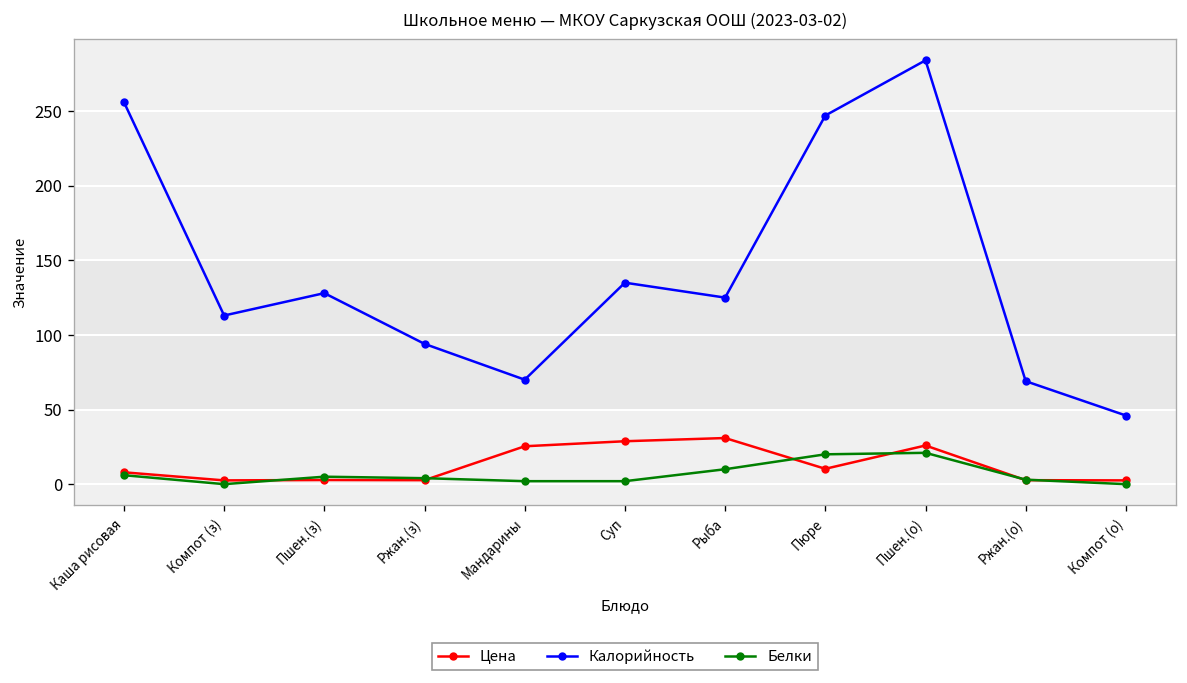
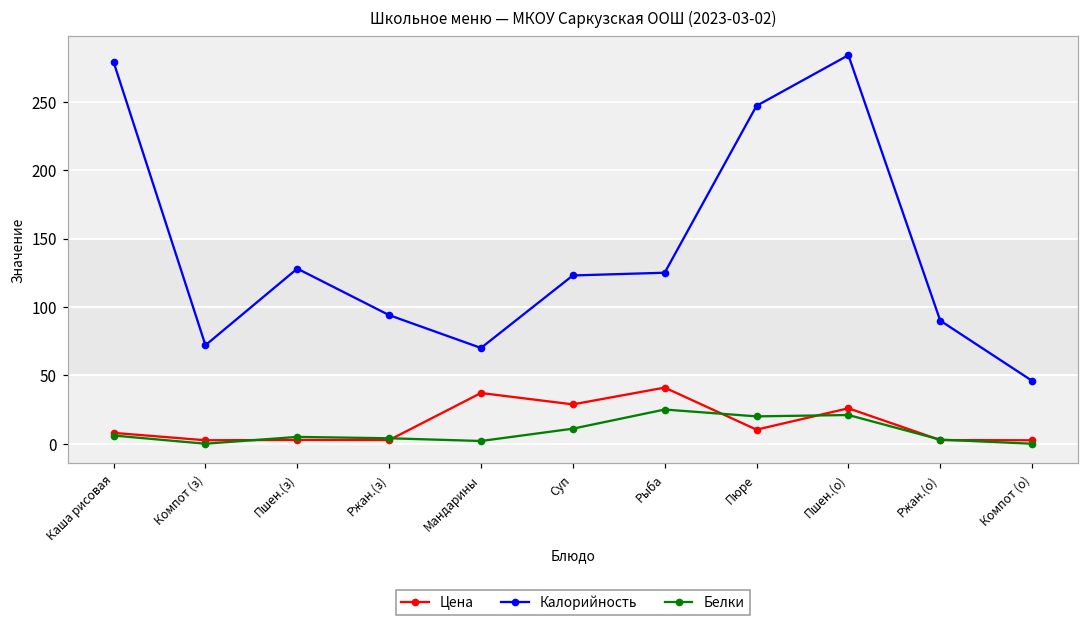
  {
    "Цена": {
      "Компот (з)": 3,
      "Пшен.(з)": 3,
-     "Мандарины": 25,
+     "Мандарины": 37,
      "Суп": 29,
-     "Рыба": 31,
+     "Рыба": 41,
      "Пюре": 10,
      "Пшен.(о)": 26,
      "Компот (о)": 3
    },
    "Калорийность": {
-     "Каша рисовая": 256,
-     "Компот (з)": 113,
+     "Каша рисовая": 279,
+     "Компот (з)": 72,
      "Пшен.(з)": 128,
      "Ржан.(з)": 94,
      "Мандарины": 70,
-     "Суп": 135,
+     "Суп": 123,
      "Рыба": 125,
      "Пюре": 247,
      "Пшен.(о)": 284,
-     "Ржан.(о)": 69,
+     "Ржан.(о)": 90,
      "Компот (о)": 46
    },
    "Белки": {
      "Компот (з)": 0,
      "Пшен.(з)": 5,
      "Мандарины": 2,
-     "Суп": 2,
-     "Рыба": 10,
+     "Суп": 11,
+     "Рыба": 25,
      "Пюре": 20,
      "Пшен.(о)": 21,
      "Компот (о)": 0
    }
  }
